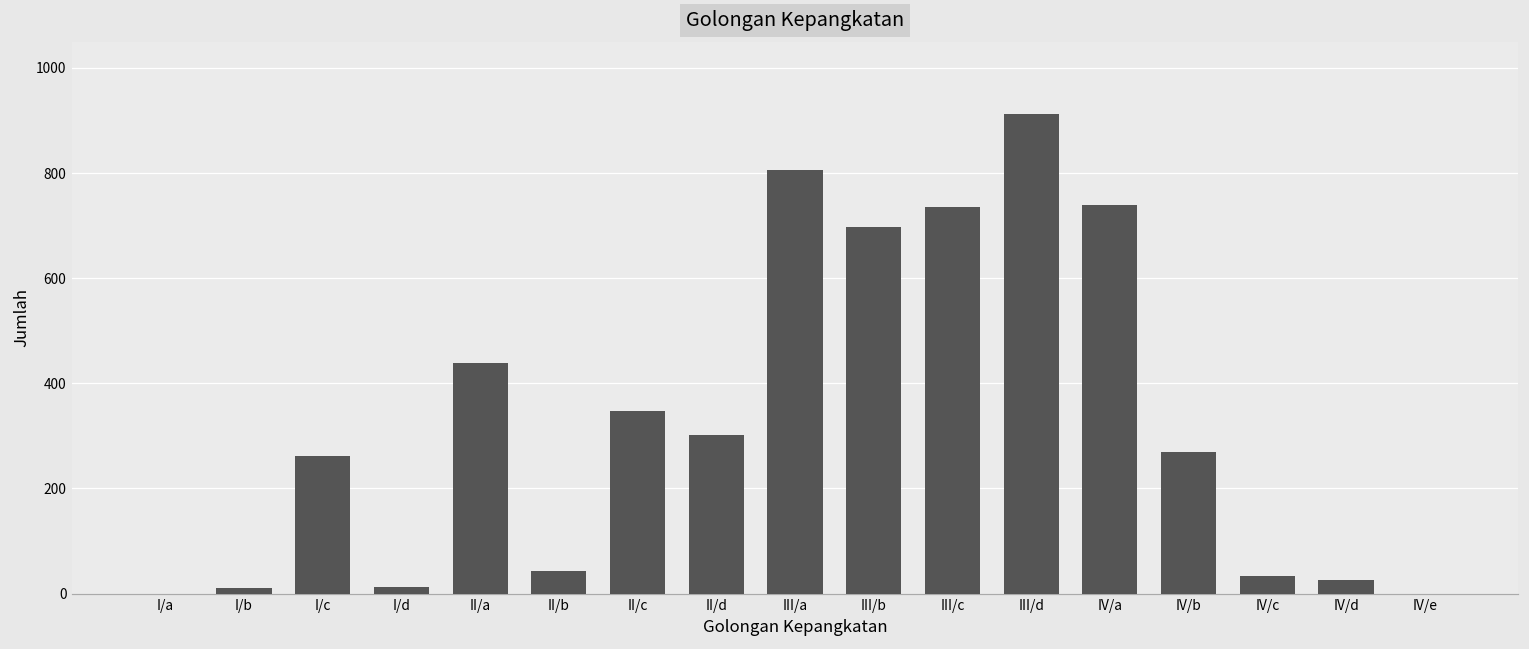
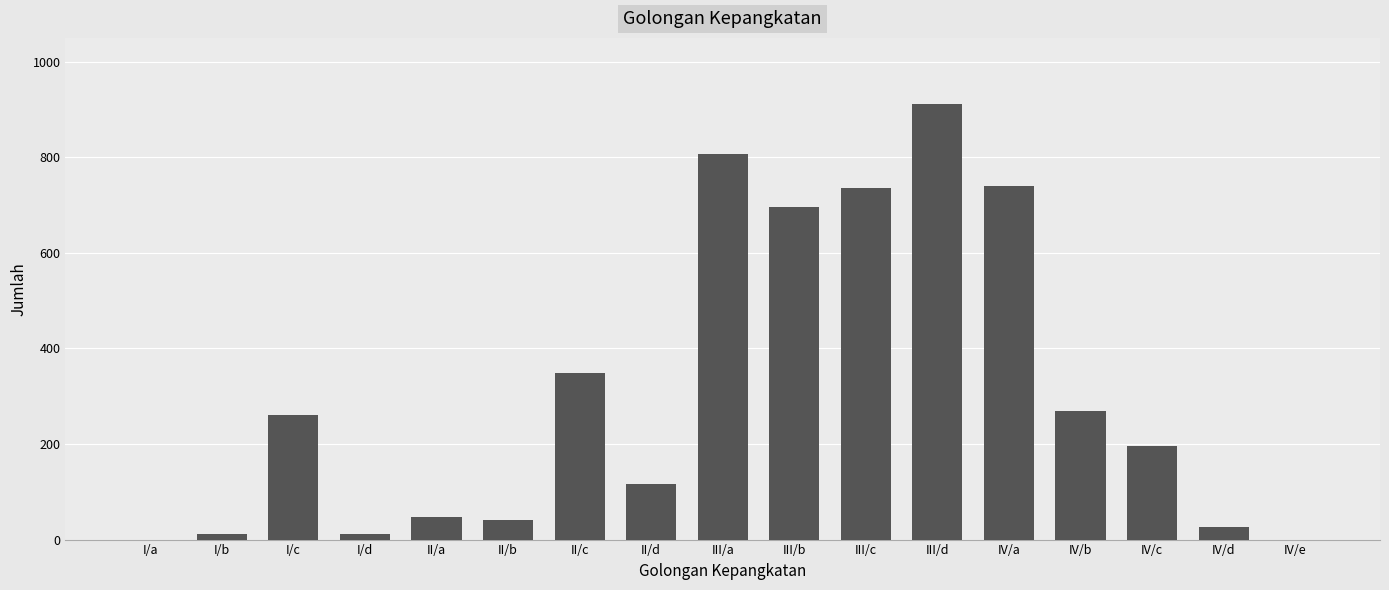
  {
    "I/a": 0,
    "I/b": 10,
    "I/c": 260,
    "I/d": 10,
-   "II/a": 440,
+   "II/a": 50,
    "II/b": 40,
    "II/c": 350,
-   "II/d": 300,
+   "II/d": 120,
    "III/a": 810,
    "III/b": 700,
    "III/c": 740,
    "III/d": 910,
    "IV/a": 740,
    "IV/b": 270,
-   "IV/c": 30,
+   "IV/c": 200,
    "IV/d": 30,
    "IV/e": 0
  }
